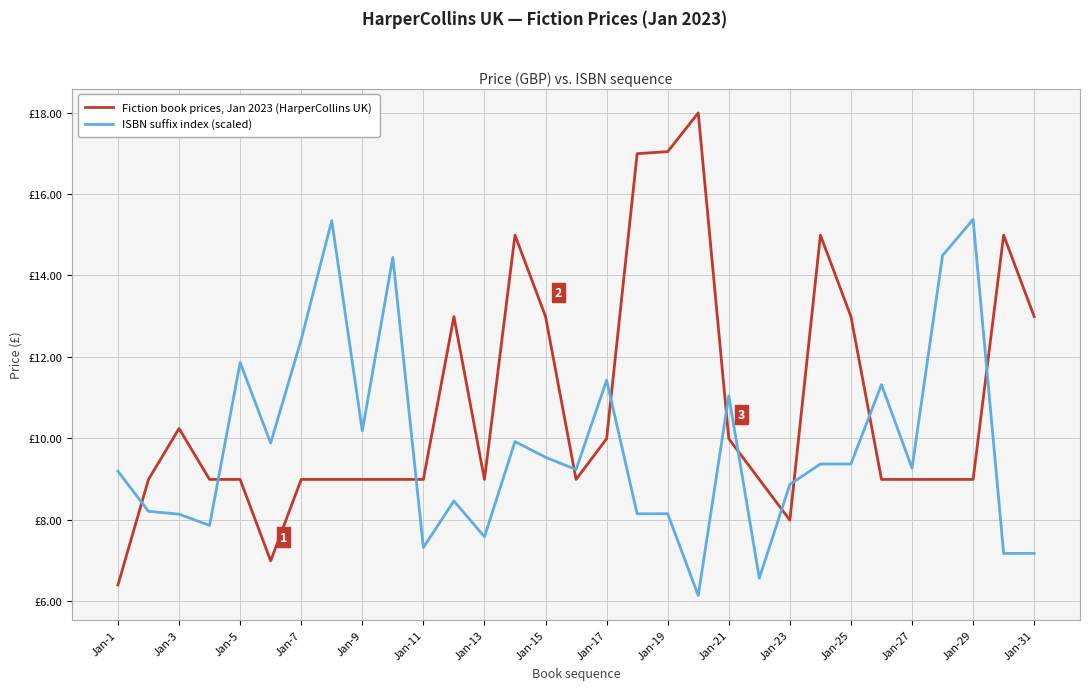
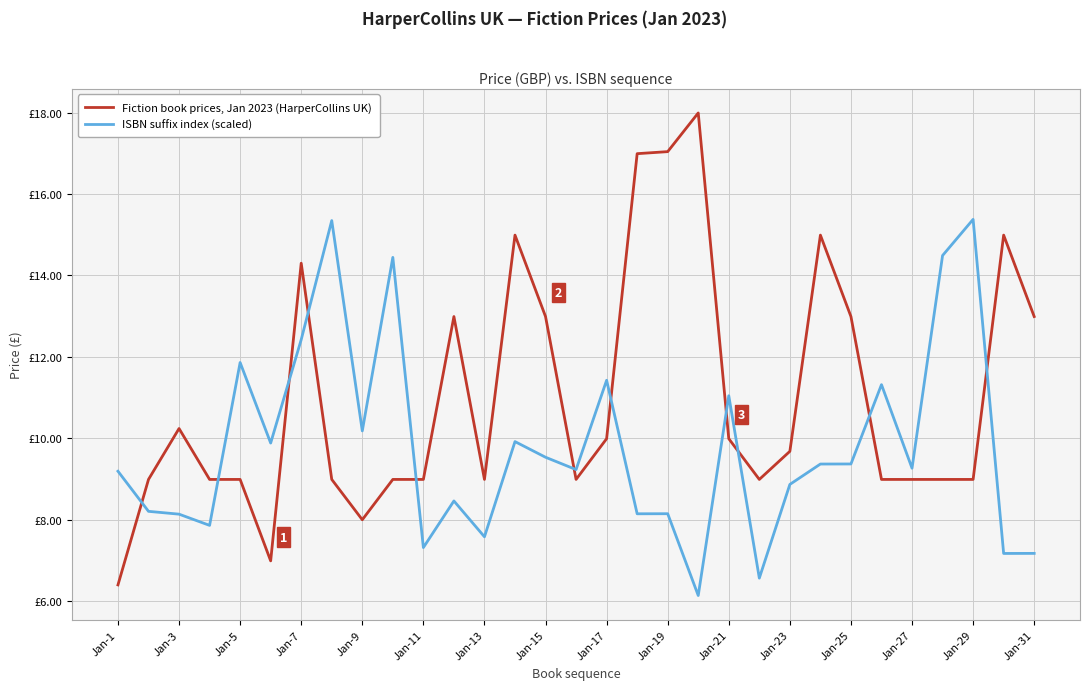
  {
    "Fiction book prices, Jan 2023 (HarperCollins UK)": {
      "Jan-1": "£6.4",
      "Jan-3": "£10.2",
      "Jan-5": "£9.0",
-     "Jan-7": "£9.0",
-     "Jan-9": "£9.0",
+     "Jan-7": "£14.3",
+     "Jan-9": "£8.0",
      "Jan-11": "£9.0",
      "Jan-13": "£9.0",
      "Jan-17": "£10.0",
      "Jan-19": "£17.0",
      "Jan-21": "£10.0",
-     "Jan-23": "£8.0",
+     "Jan-23": "£9.7",
      "Jan-25": "£13.0",
      "Jan-27": "£9.0",
      "Jan-29": "£9.0",
      "Jan-31": "£13.0"
    },
    "ISBN suffix index (scaled)": {
      "Jan-1": "£9.2",
      "Jan-3": "£8.1",
      "Jan-5": "£11.9",
      "Jan-7": "£12.4",
      "Jan-9": "£10.2",
      "Jan-11": "£7.3",
      "Jan-13": "£7.6",
      "Jan-15": "£9.5",
      "Jan-17": "£11.4",
      "Jan-19": "£8.1",
      "Jan-23": "£8.9",
      "Jan-25": "£9.4",
      "Jan-27": "£9.3",
      "Jan-29": "£15.4",
      "Jan-31": "£7.2"
    }
  }
